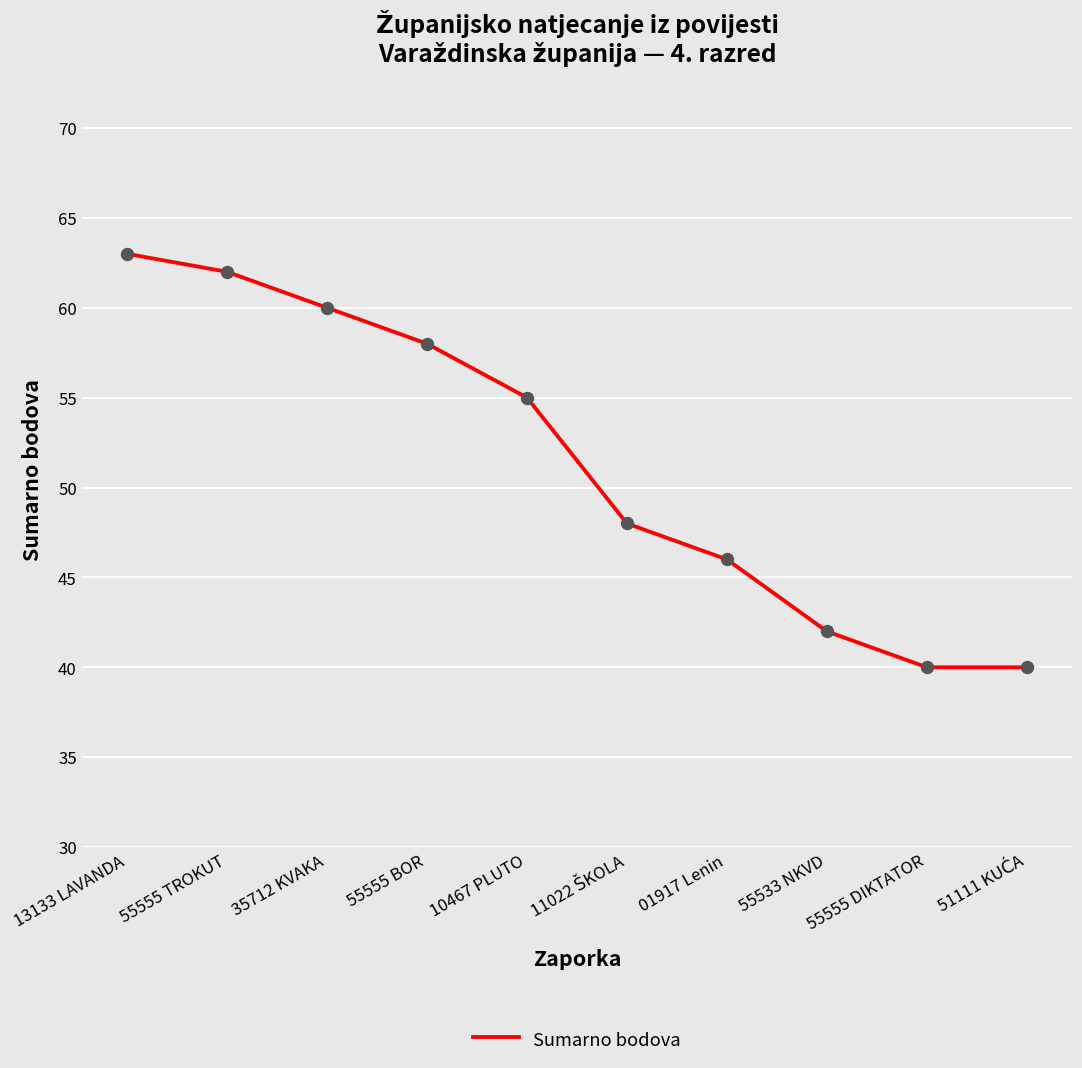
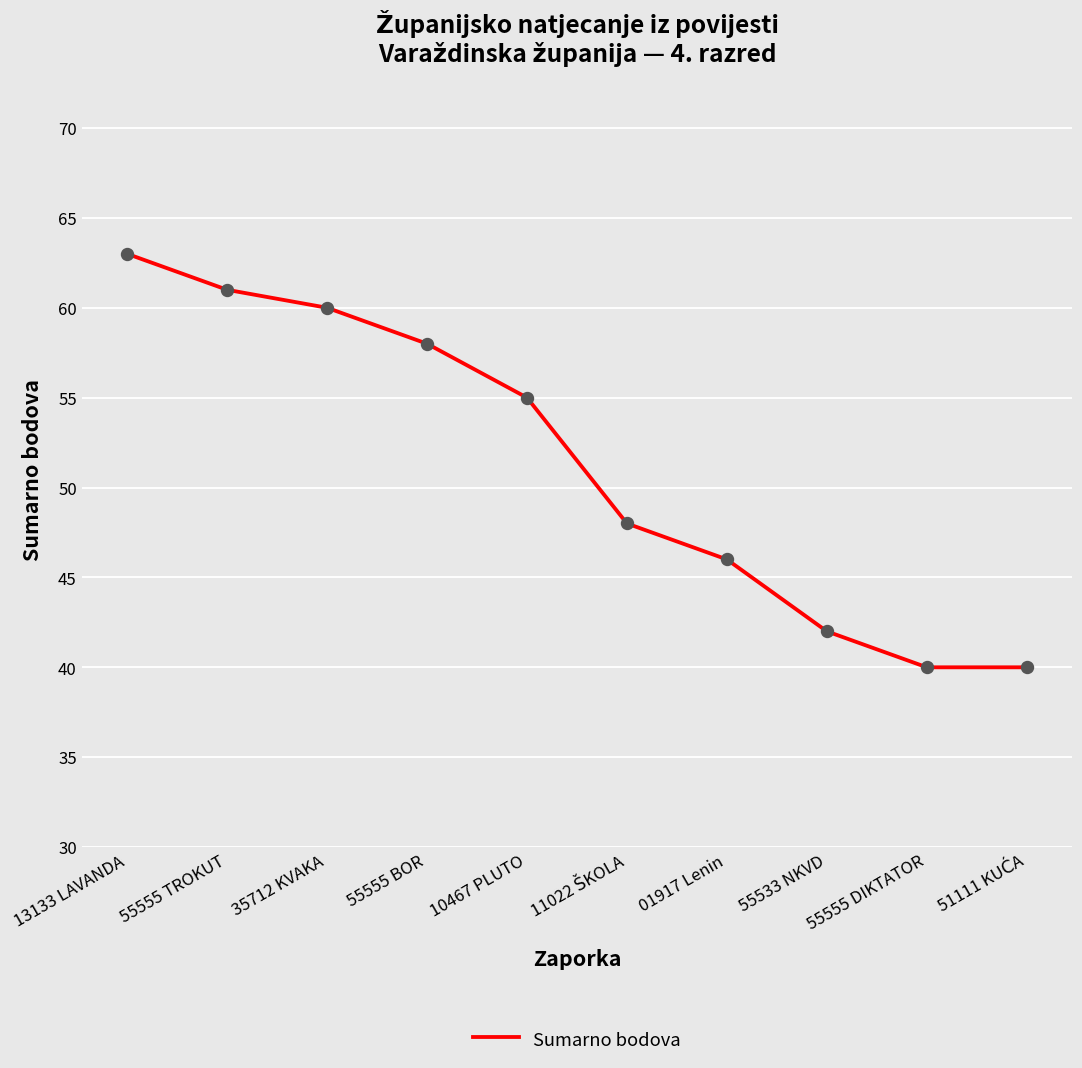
  {
    "13133 LAVANDA": 63,
-   "55555 TROKUT": 62,
+   "55555 TROKUT": 61,
    "35712 KVAKA": 60,
    "55555 BOR": 58,
    "10467 PLUTO": 55,
    "11022 ŠKOLA": 48,
    "01917 Lenin": 46,
    "55533 NKVD": 42,
    "55555 DIKTATOR": 40,
    "51111 KUĆA": 40
  }
